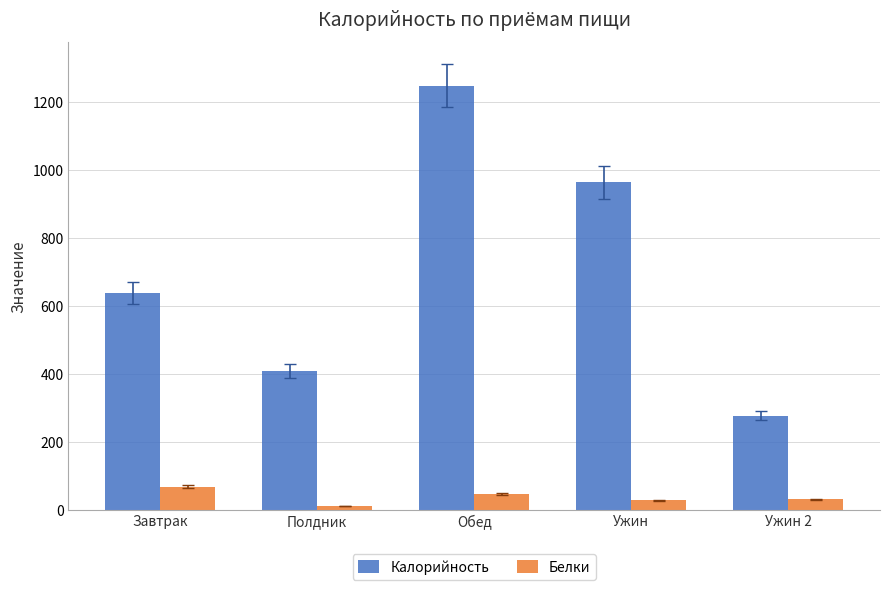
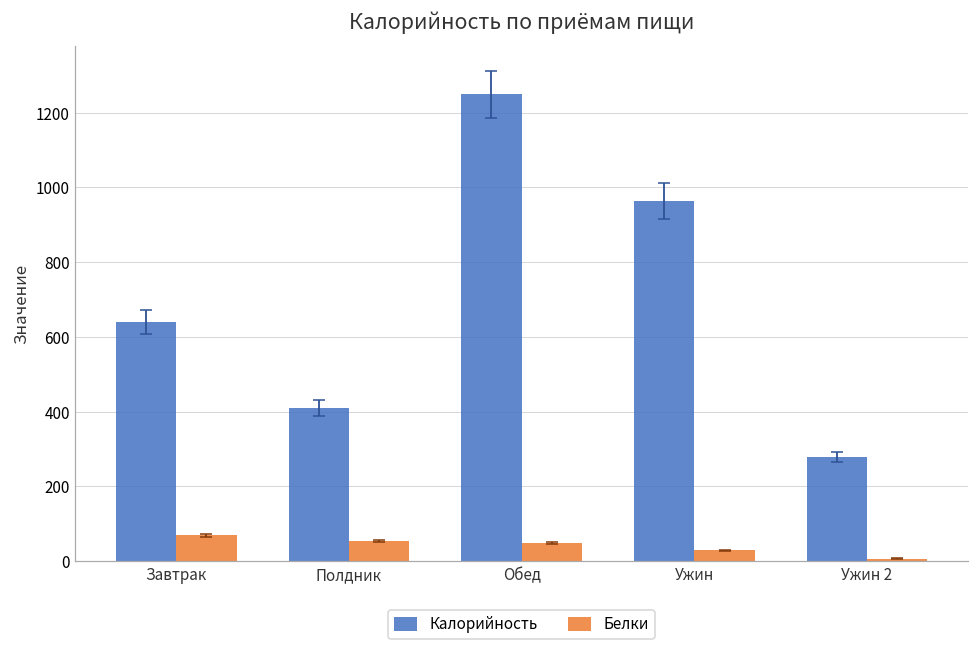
  {
    "Белки": {
      "Завтрак": 70,
-     "Полдник": 10,
+     "Полдник": 50,
      "Обед": 50,
      "Ужин": 30,
-     "Ужин 2": 30
+     "Ужин 2": 10
    }
  }
